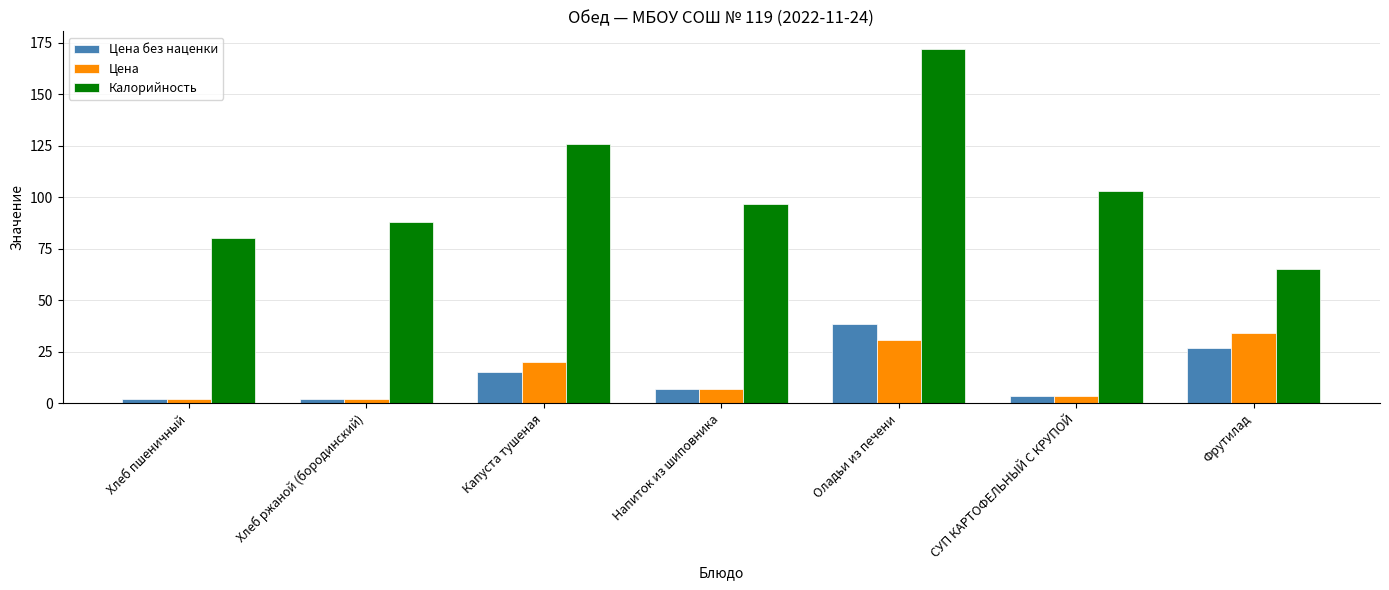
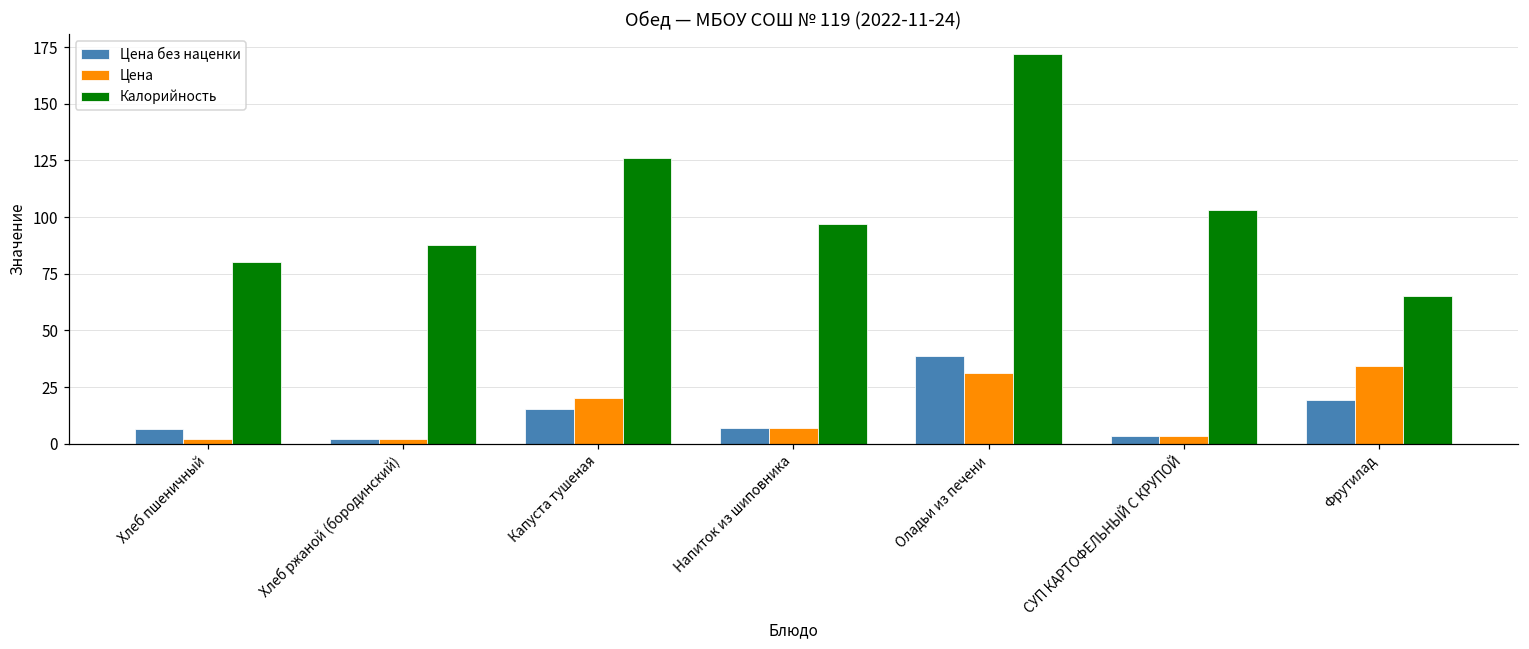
  {
    "Цена без наценки": {
-     "Хлеб пшеничный": 2,
+     "Хлеб пшеничный": 7,
      "Хлеб ржаной (бородинский)": 2,
      "Капуста тушеная": 15,
      "Напиток из шиповника": 7,
      "Оладьи из печени": 39,
      "СУП КАРТОФЕЛЬНЫЙ С КРУПОЙ": 3,
-     "Фрутилад": 27
+     "Фрутилад": 19
    },
    "Цена": {
      "Хлеб пшеничный": 2,
      "Хлеб ржаной (бородинский)": 2,
      "Капуста тушеная": 20,
      "Напиток из шиповника": 7,
      "Оладьи из печени": 31,
      "СУП КАРТОФЕЛЬНЫЙ С КРУПОЙ": 3,
      "Фрутилад": 34
    },
    "Калорийность": {
      "Хлеб пшеничный": 80,
      "Хлеб ржаной (бородинский)": 88,
      "Капуста тушеная": 126,
      "Напиток из шиповника": 97,
      "Оладьи из печени": 172,
      "СУП КАРТОФЕЛЬНЫЙ С КРУПОЙ": 103,
      "Фрутилад": 65
    }
  }
